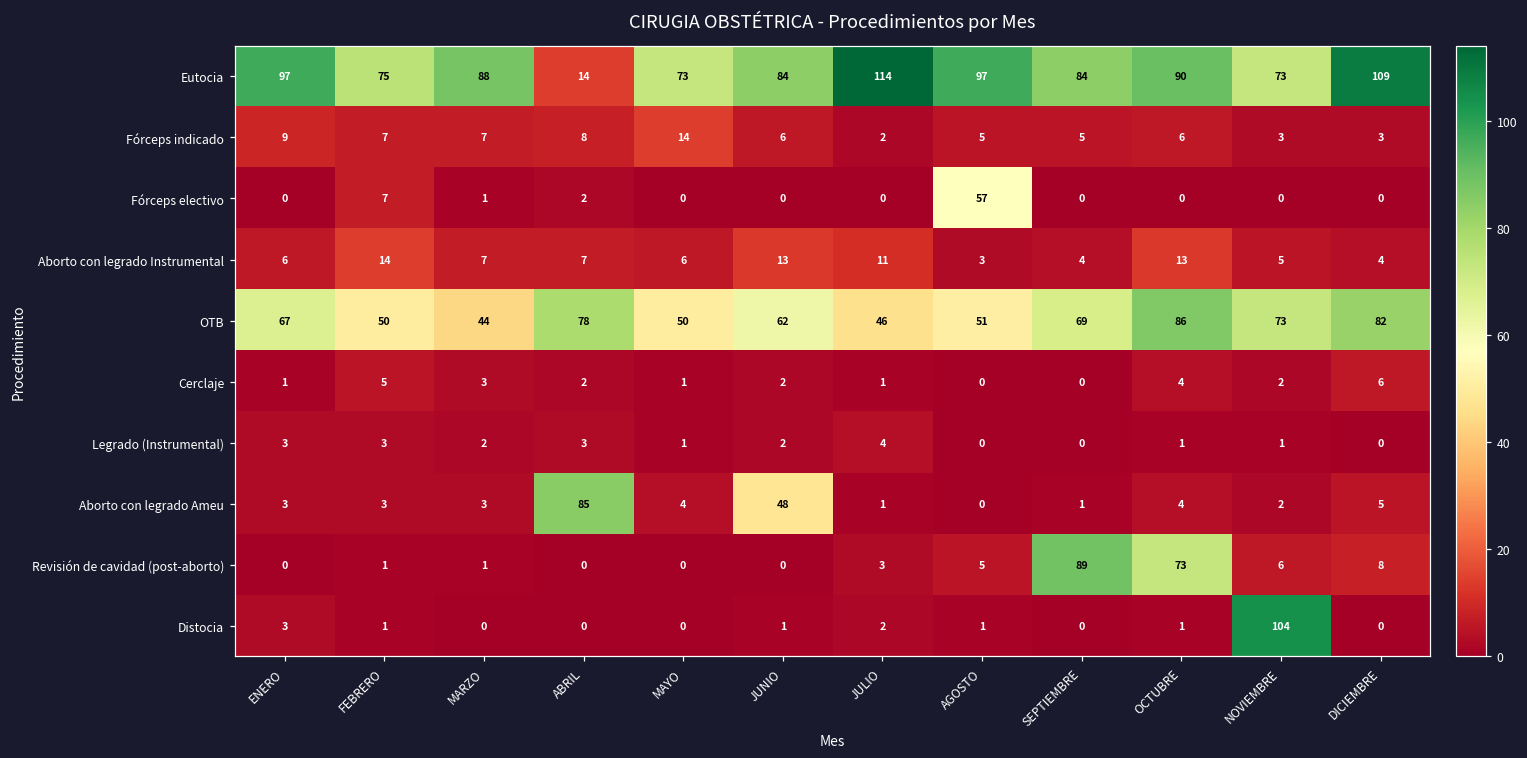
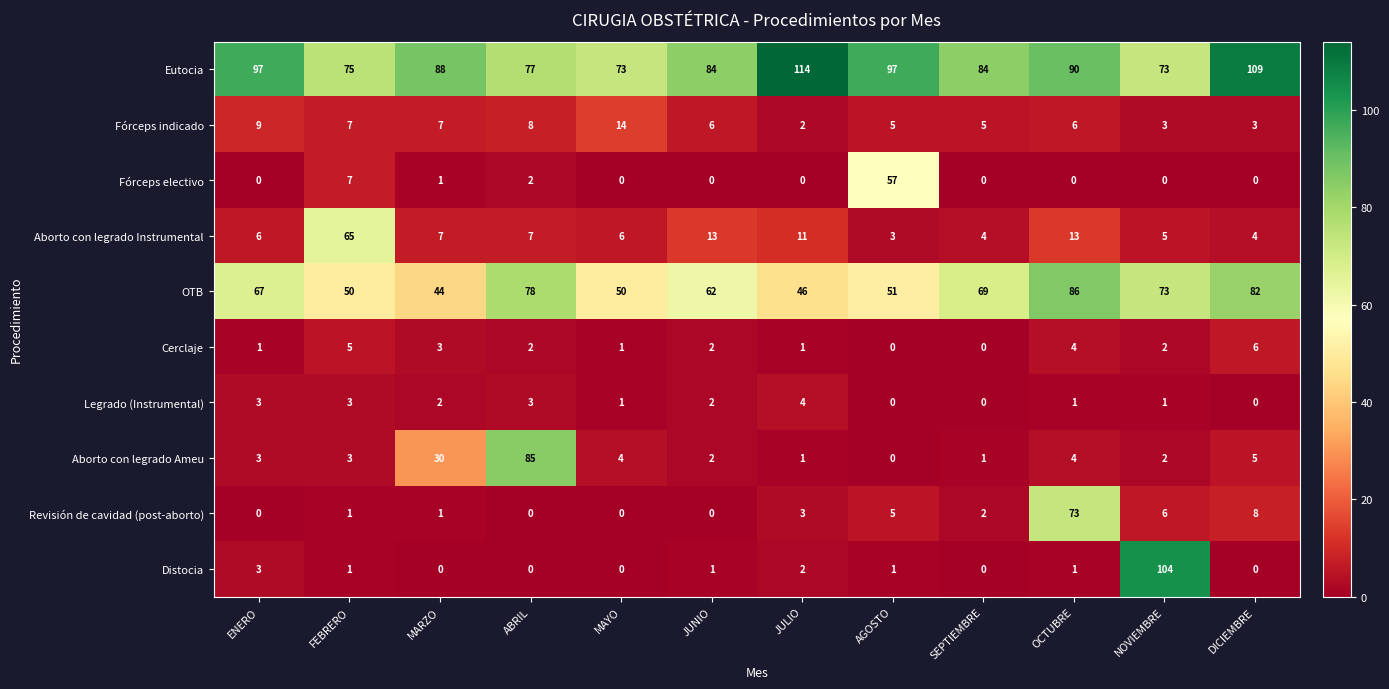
  {
    "Eutocia": {
      "ENERO": 97,
      "FEBRERO": 75,
      "MARZO": 88,
-     "ABRIL": 14,
+     "ABRIL": 77,
      "MAYO": 73,
      "JUNIO": 84,
      "JULIO": 114,
      "AGOSTO": 97,
      "SEPTIEMBRE": 84,
      "OCTUBRE": 90,
      "NOVIEMBRE": 73,
      "DICIEMBRE": 109
    },
    "Fórceps indicado": {
      "ENERO": 9,
      "FEBRERO": 7,
      "MARZO": 7,
      "ABRIL": 8,
      "MAYO": 14,
      "JUNIO": 6,
      "JULIO": 2,
      "AGOSTO": 5,
      "SEPTIEMBRE": 5,
      "OCTUBRE": 6,
      "NOVIEMBRE": 3,
      "DICIEMBRE": 3
    },
    "Fórceps electivo": {
      "ENERO": 0,
      "FEBRERO": 7,
      "MARZO": 1,
      "ABRIL": 2,
      "MAYO": 0,
      "JUNIO": 0,
      "JULIO": 0,
      "AGOSTO": 57,
      "SEPTIEMBRE": 0,
      "OCTUBRE": 0,
      "NOVIEMBRE": 0,
      "DICIEMBRE": 0
    },
    "Aborto con legrado Instrumental": {
      "ENERO": 6,
-     "FEBRERO": 14,
+     "FEBRERO": 65,
      "MARZO": 7,
      "ABRIL": 7,
      "MAYO": 6,
      "JUNIO": 13,
      "JULIO": 11,
      "AGOSTO": 3,
      "SEPTIEMBRE": 4,
      "OCTUBRE": 13,
      "NOVIEMBRE": 5,
      "DICIEMBRE": 4
    },
    "OTB": {
      "ENERO": 67,
      "FEBRERO": 50,
      "MARZO": 44,
      "ABRIL": 78,
      "MAYO": 50,
      "JUNIO": 62,
      "JULIO": 46,
      "AGOSTO": 51,
      "SEPTIEMBRE": 69,
      "OCTUBRE": 86,
      "NOVIEMBRE": 73,
      "DICIEMBRE": 82
    },
    "Cerclaje": {
      "ENERO": 1,
      "FEBRERO": 5,
      "MARZO": 3,
      "ABRIL": 2,
      "MAYO": 1,
      "JUNIO": 2,
      "JULIO": 1,
      "AGOSTO": 0,
      "SEPTIEMBRE": 0,
      "OCTUBRE": 4,
      "NOVIEMBRE": 2,
      "DICIEMBRE": 6
    },
    "Legrado (Instrumental)": {
      "ENERO": 3,
      "FEBRERO": 3,
      "MARZO": 2,
      "ABRIL": 3,
      "MAYO": 1,
      "JUNIO": 2,
      "JULIO": 4,
      "AGOSTO": 0,
      "SEPTIEMBRE": 0,
      "OCTUBRE": 1,
      "NOVIEMBRE": 1,
      "DICIEMBRE": 0
    },
    "Aborto con legrado Ameu": {
      "ENERO": 3,
      "FEBRERO": 3,
-     "MARZO": 3,
+     "MARZO": 30,
      "ABRIL": 85,
      "MAYO": 4,
-     "JUNIO": 48,
+     "JUNIO": 2,
      "JULIO": 1,
      "AGOSTO": 0,
      "SEPTIEMBRE": 1,
      "OCTUBRE": 4,
      "NOVIEMBRE": 2,
      "DICIEMBRE": 5
    },
    "Revisión de cavidad (post-aborto)": {
      "ENERO": 0,
      "FEBRERO": 1,
      "MARZO": 1,
      "ABRIL": 0,
      "MAYO": 0,
      "JUNIO": 0,
      "JULIO": 3,
      "AGOSTO": 5,
-     "SEPTIEMBRE": 89,
+     "SEPTIEMBRE": 2,
      "OCTUBRE": 73,
      "NOVIEMBRE": 6,
      "DICIEMBRE": 8
    },
    "Distocia": {
      "ENERO": 3,
      "FEBRERO": 1,
      "MARZO": 0,
      "ABRIL": 0,
      "MAYO": 0,
      "JUNIO": 1,
      "JULIO": 2,
      "AGOSTO": 1,
      "SEPTIEMBRE": 0,
      "OCTUBRE": 1,
      "NOVIEMBRE": 104,
      "DICIEMBRE": 0
    }
  }
